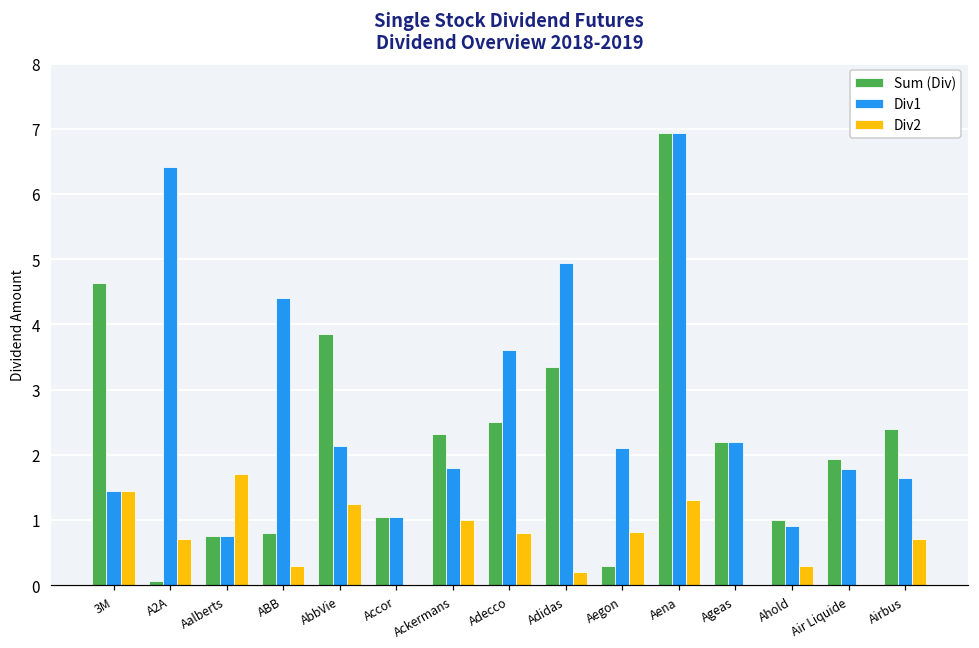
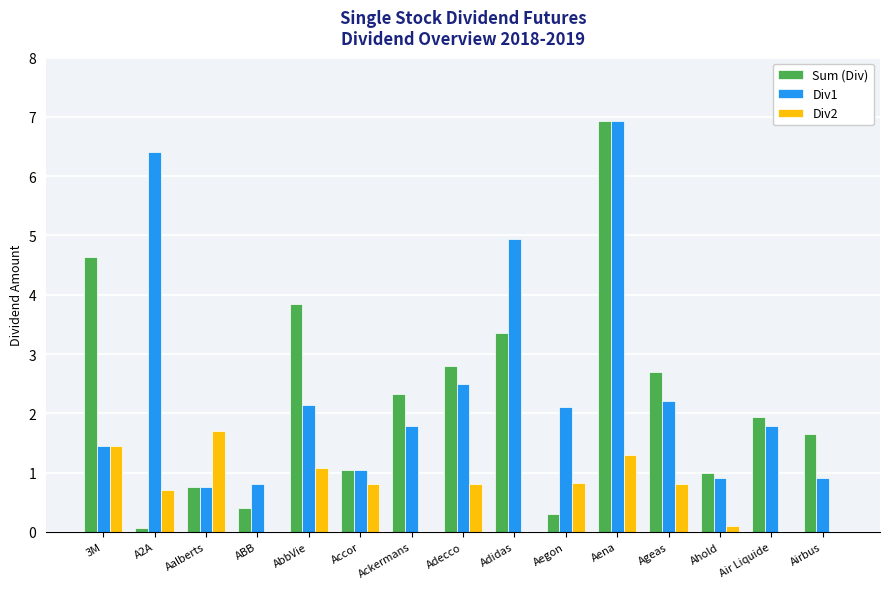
  {
    "Sum (Div)": {
      "3M": 4.6,
      "A2A": 0.1,
      "Aalberts": 0.8,
-     "ABB": 0.8,
+     "ABB": 0.4,
      "AbbVie": 3.9,
      "Accor": 1.1,
      "Ackermans": 2.3,
-     "Adecco": 2.5,
+     "Adecco": 2.8,
      "Adidas": 3.4,
      "Aegon": 0.3,
      "Aena": 6.9,
-     "Ageas": 2.2,
+     "Ageas": 2.7,
      "Ahold": 1.0,
      "Air Liquide": 1.9,
-     "Airbus": 2.4
+     "Airbus": 1.7
    },
    "Div1": {
      "3M": 1.4,
      "A2A": 6.4,
      "Aalberts": 0.8,
-     "ABB": 4.4,
+     "ABB": 0.8,
      "AbbVie": 2.1,
      "Accor": 1.1,
      "Ackermans": 1.8,
-     "Adecco": 3.6,
+     "Adecco": 2.5,
      "Adidas": 4.9,
      "Aegon": 2.1,
      "Aena": 6.9,
      "Ageas": 2.2,
      "Ahold": 0.9,
      "Air Liquide": 1.8,
-     "Airbus": 1.7
+     "Airbus": 0.9
    },
    "Div2": {
      "3M": 1.4,
      "A2A": 0.7,
      "Aalberts": 1.7,
-     "ABB": 0.3,
-     "AbbVie": 1.3,
-     "Accor": 0.0,
-     "Ackermans": 1,
+     "ABB": 0.0,
+     "AbbVie": 1.1,
+     "Accor": 0.8,
+     "Ackermans": 0,
      "Adecco": 0.8,
-     "Adidas": 0.2,
+     "Adidas": 0.0,
      "Aegon": 0.8,
      "Aena": 1.3,
-     "Ageas": 0.0,
-     "Ahold": 0.3,
+     "Ageas": 0.8,
+     "Ahold": 0.1,
      "Air Liquide": 0.0,
-     "Airbus": 0.7
+     "Airbus": 0.0
    }
  }
